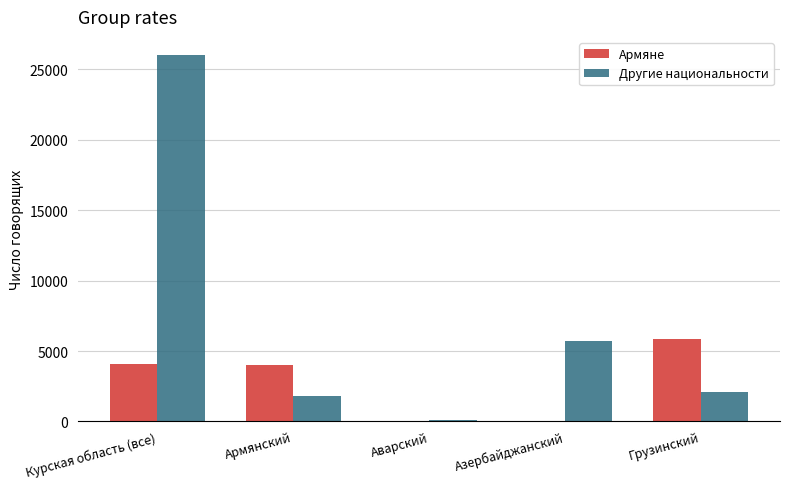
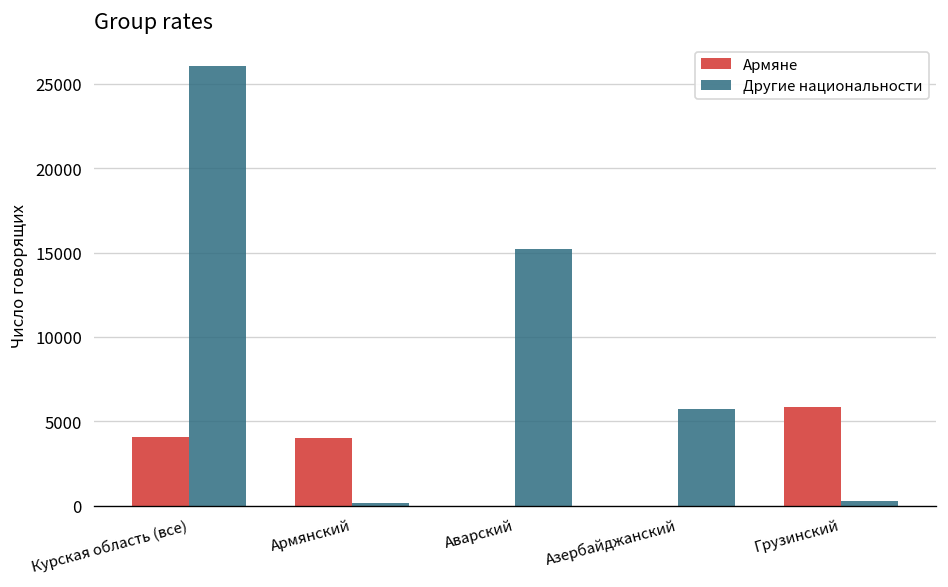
  {
    "Армяне": {
      "Курская область (все)": 4100,
      "Армянский": 4000,
      "Грузинский": 5900
    },
    "Другие национальности": {
      "Курская область (все)": 26000,
-     "Армянский": 1800,
-     "Аварский": 100,
+     "Армянский": 200,
+     "Аварский": 15200,
      "Азербайджанский": 5700,
-     "Грузинский": 2100
+     "Грузинский": 300
    }
  }
